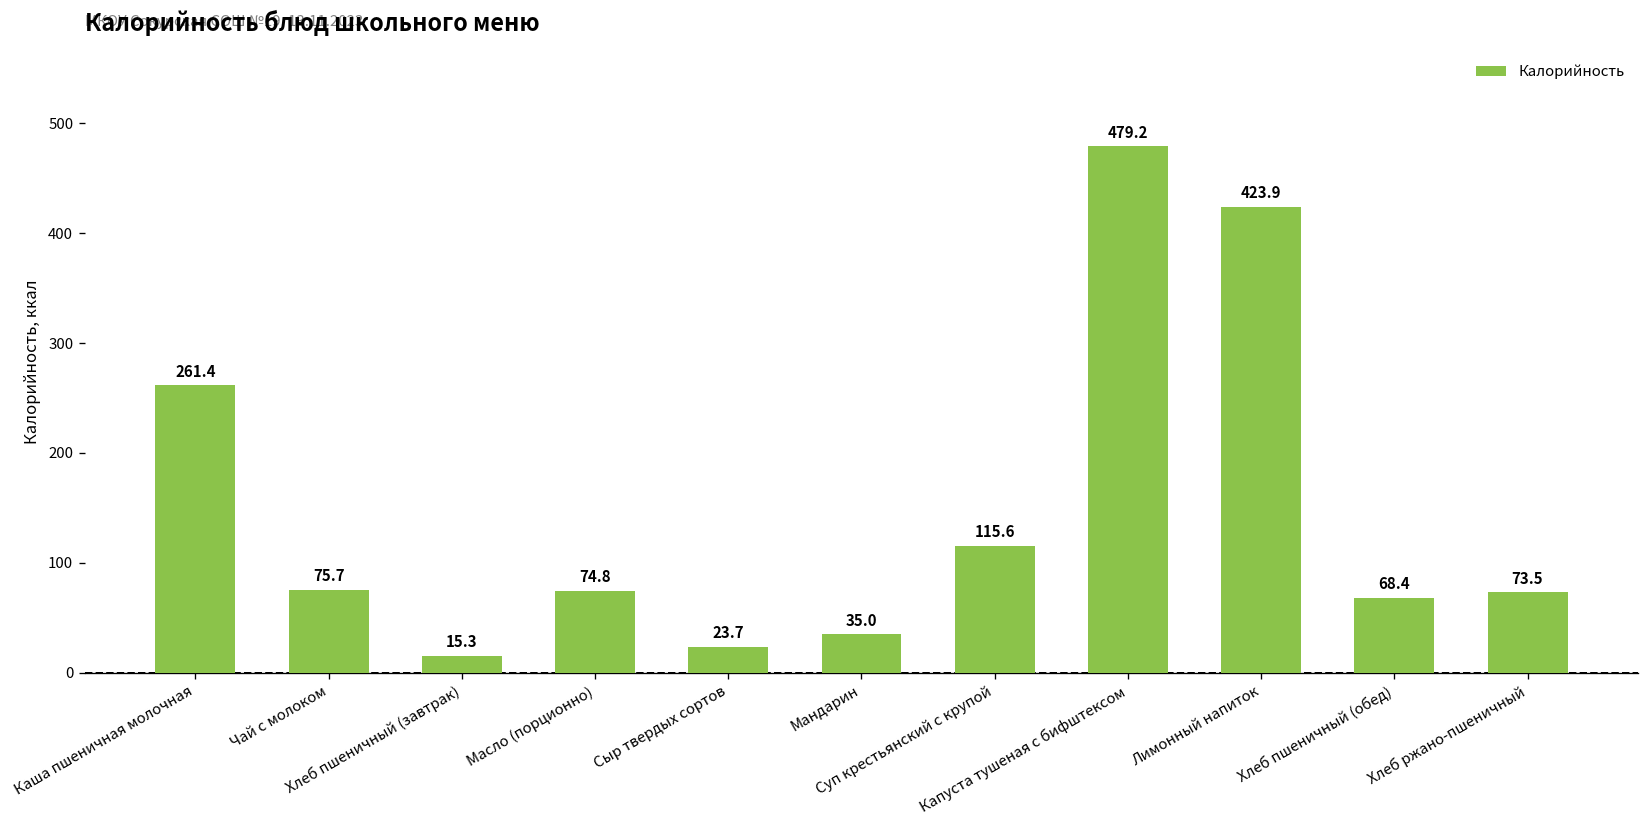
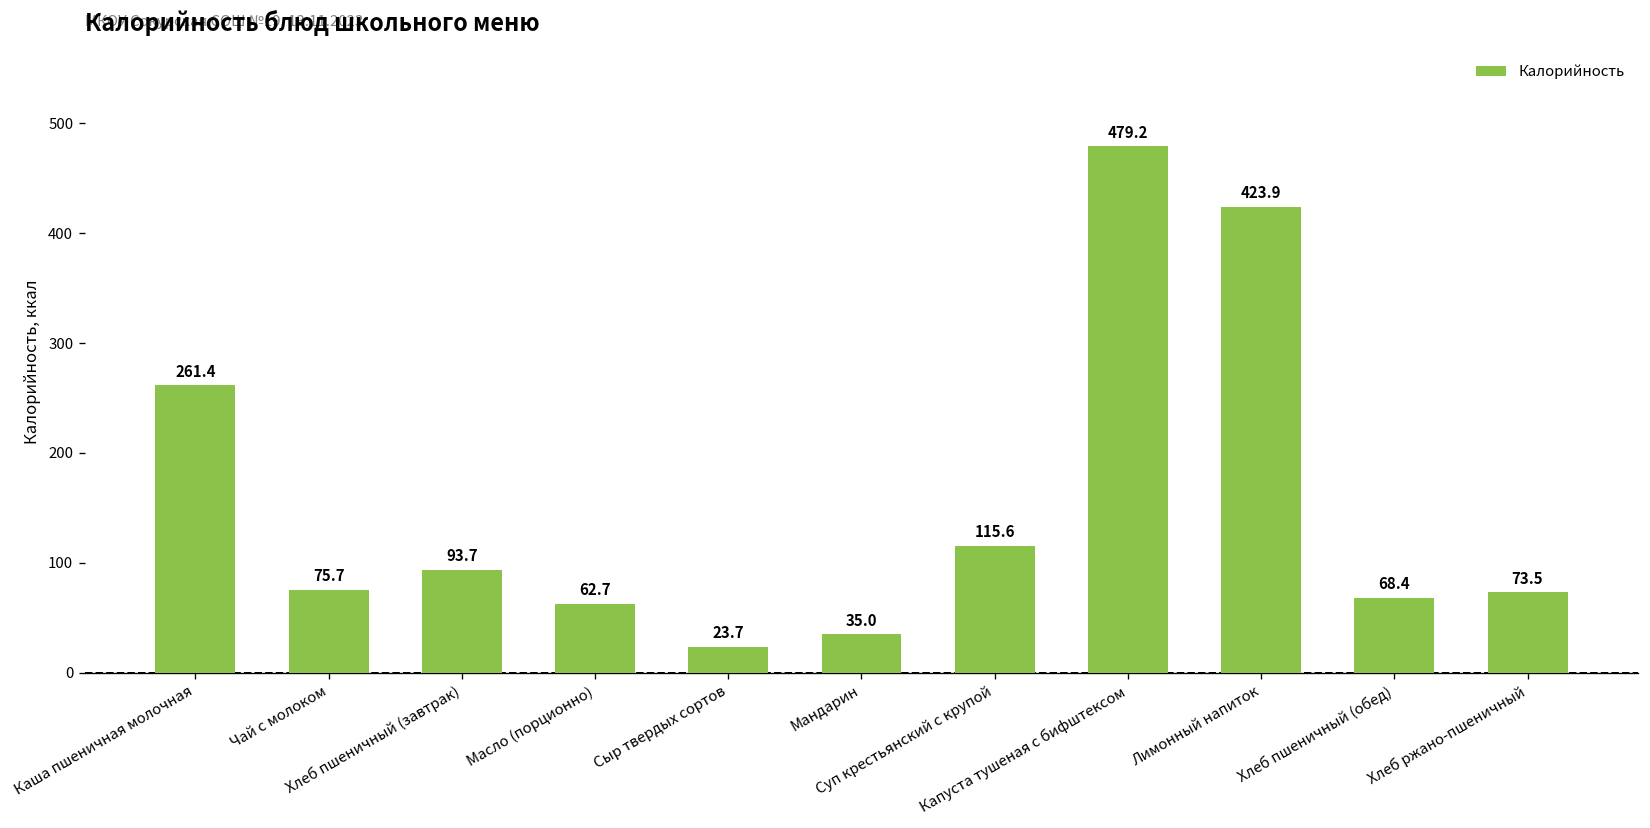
  {
    "Каша пшеничная молочная": 261.4,
    "Чай с молоком": 75.7,
-   "Хлеб пшеничный (завтрак)": 15.3,
-   "Масло (порционно)": 74.8,
+   "Хлеб пшеничный (завтрак)": 93.7,
+   "Масло (порционно)": 62.7,
    "Сыр твердых сортов": 23.7,
    "Мандарин": 35.0,
    "Суп крестьянский с крупой": 115.6,
    "Капуста тушеная с бифштексом": 479.2,
    "Лимонный напиток": 423.9,
    "Хлеб пшеничный (обед)": 68.4,
    "Хлеб ржано-пшеничный": 73.5
  }
